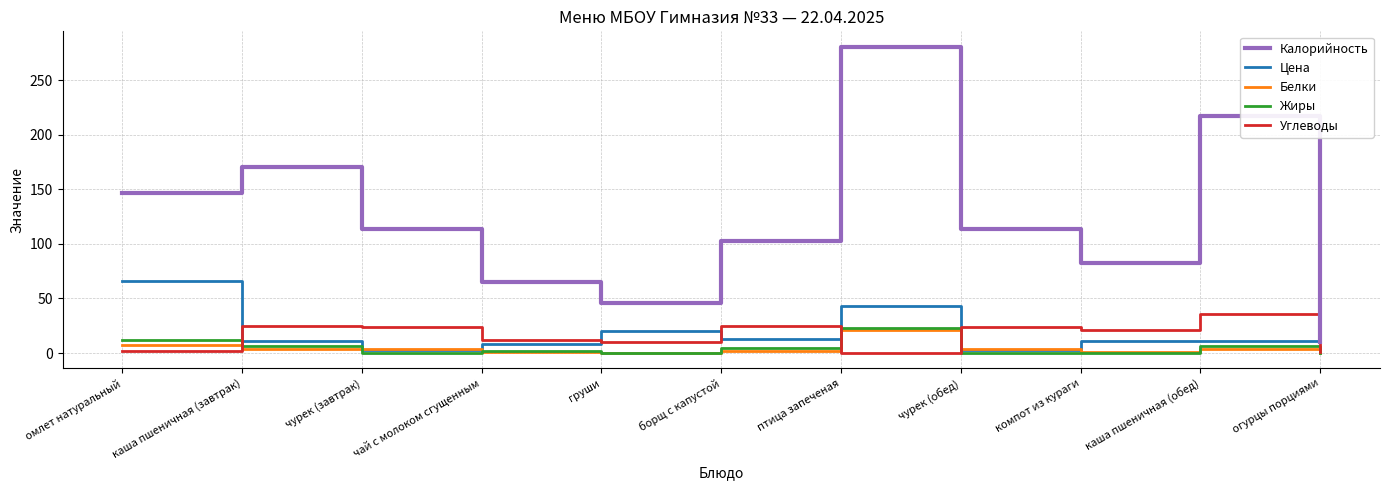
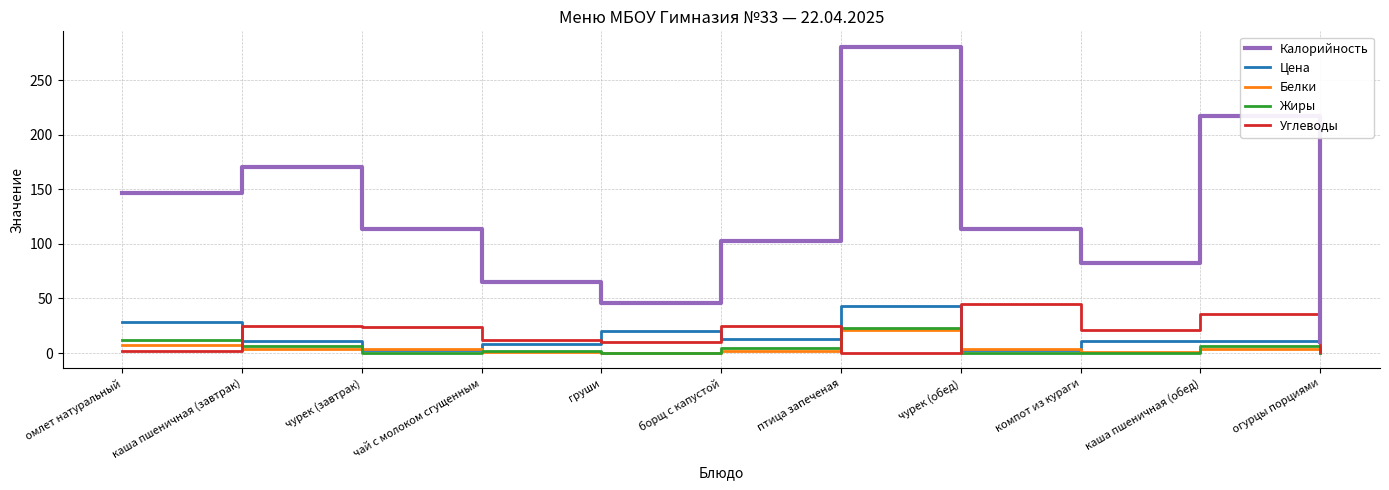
  {
    "Калорийность": {
      "омлет натуральный": 147,
      "каша пшеничная (завтрак)": 171,
      "чурек (завтрак)": 114,
      "чай с молоком сгущенным": 65,
      "груши": 46,
      "борщ с капустой": 103,
      "птица запеченая": 281,
      "чурек (обед)": 114,
      "компот из кураги": 83,
      "каша пшеничная (обед)": 217
    },
    "Цена": {
-     "омлет натуральный": 66,
+     "омлет натуральный": 28,
      "каша пшеничная (завтрак)": 11,
      "чай с молоком сгущенным": 8,
      "груши": 21,
      "борщ с капустой": 13,
      "птица запеченая": 43,
      "компот из кураги": 11,
      "каша пшеничная (обед)": 11
    },
    "Белки": {
      "омлет натуральный": 7,
      "борщ с капустой": 2
    },
    "Жиры": {
      "омлет натуральный": 12,
      "чурек (завтрак)": 0,
      "борщ с капустой": 5,
      "чурек (обед)": 0
    },
    "Углеводы": {
      "омлет натуральный": 2,
      "каша пшеничная (завтрак)": 25,
      "чурек (завтрак)": 24,
      "чай с молоком сгущенным": 12,
      "груши": 10,
      "борщ с капустой": 25,
      "птица запеченая": 0,
-     "чурек (обед)": 24,
+     "чурек (обед)": 45,
      "компот из кураги": 21,
      "каша пшеничная (обед)": 36
    }
  }
